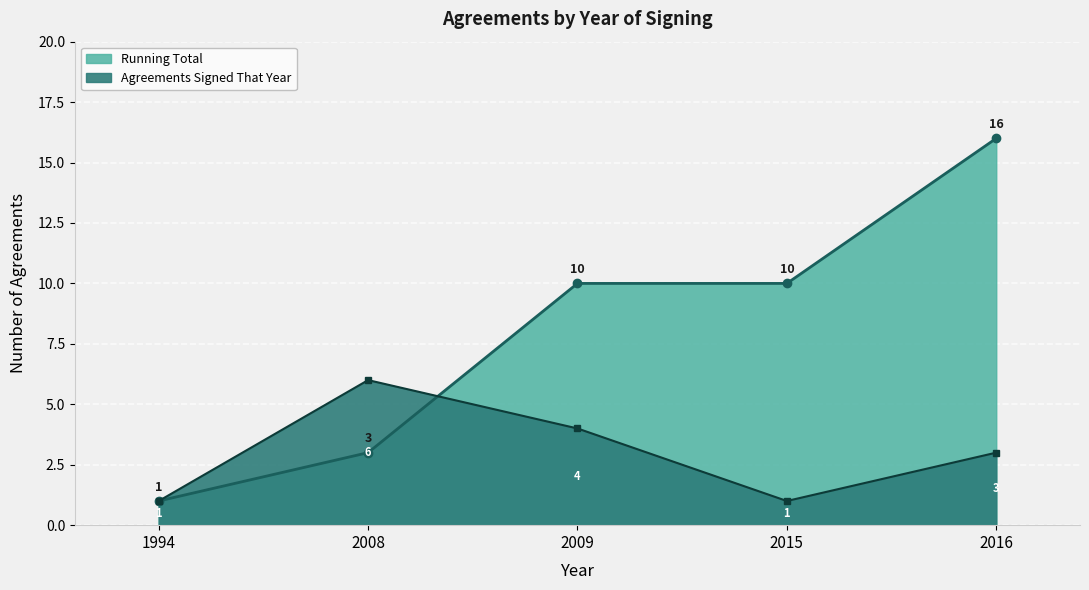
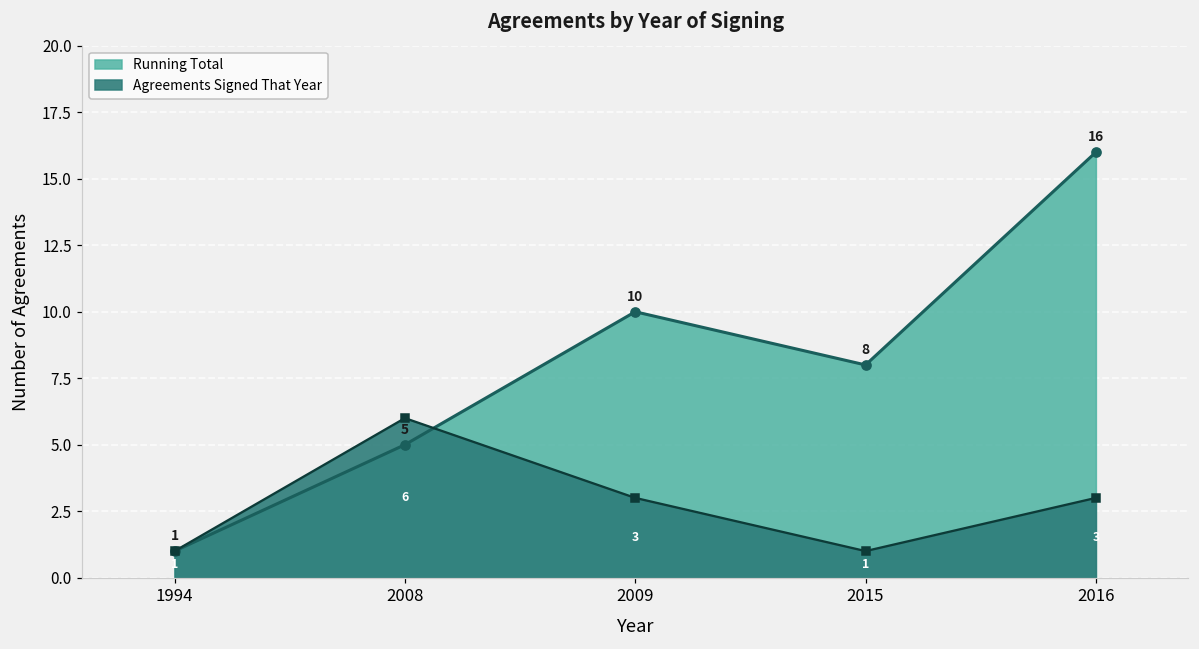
  {
    "Running Total": {
-     "2008": 3,
+     "2008": 5,
      "2009": 10,
-     "2015": 10,
+     "2015": 8,
      "2016": 16
    },
    "Agreements Signed That Year": {
-     "2009": 4,
+     "2009": 3,
      "2015": 1
    }
  }
